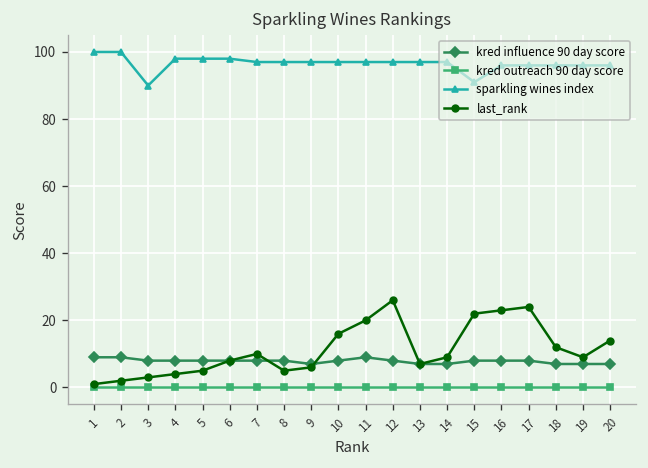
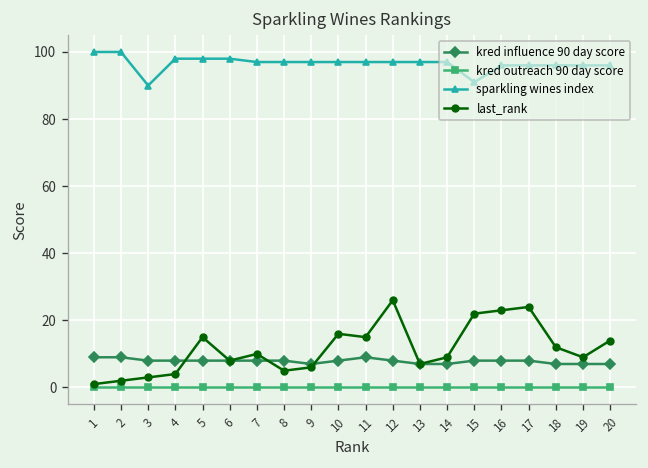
  {
    "sparkling wines index": {
      "1": 100,
      "2": 100,
      "3": 90,
      "4": 98,
      "5": 98,
      "6": 98,
      "7": 97,
      "8": 97,
      "9": 97,
      "10": 97,
      "11": 97,
      "12": 97,
      "13": 97
    },
    "last_rank": {
      "1": 1,
      "2": 2,
      "3": 3,
      "4": 4,
-     "5": 5,
+     "5": 15,
      "7": 10,
      "8": 5,
      "9": 6,
      "10": 16,
-     "11": 20,
+     "11": 15,
      "12": 26,
      "14": 9,
      "15": 22,
      "16": 23,
      "17": 24,
      "18": 12,
      "19": 9,
      "20": 14
    }
  }
